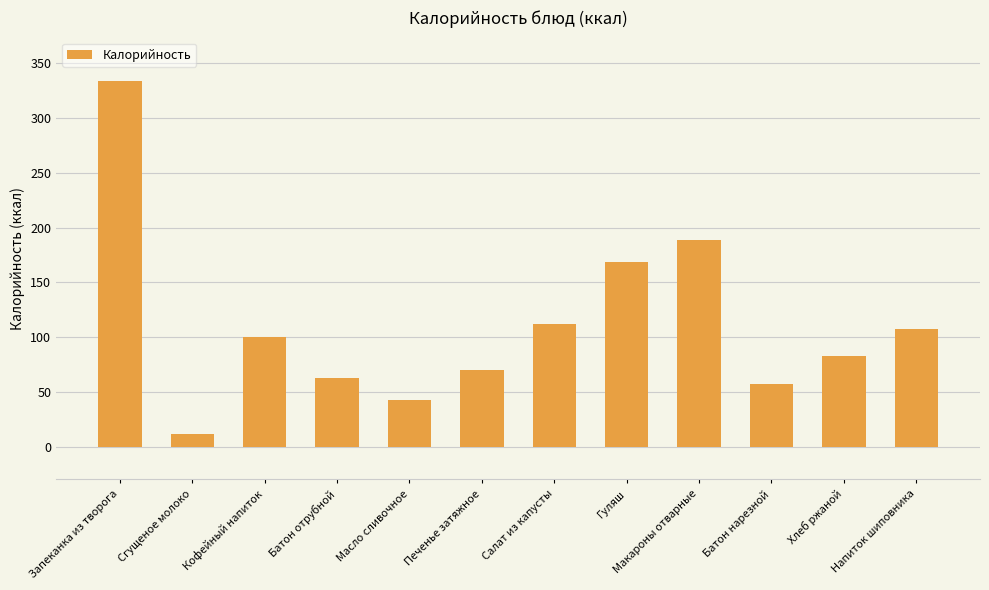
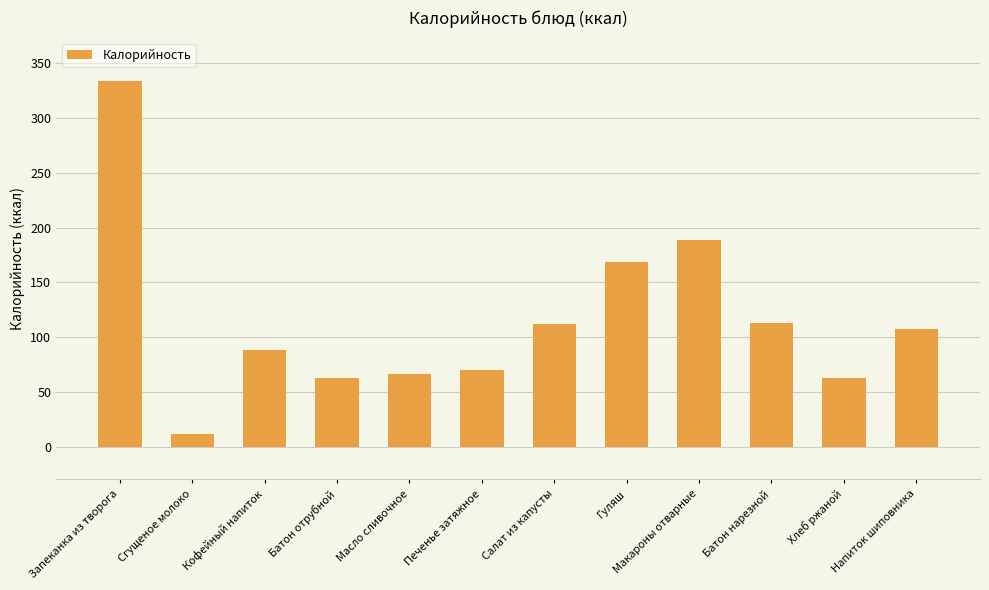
  {
    "Запеканка из творога": 334,
    "Сгущеное молоко": 11,
-   "Кофейный напиток": 101,
+   "Кофейный напиток": 88,
    "Батон отрубной": 63,
-   "Масло сливочное": 43,
+   "Масло сливочное": 66,
    "Печенье затяжное": 70,
    "Салат из капусты": 112,
    "Гуляш": 169,
    "Макароны отварные": 189,
-   "Батон нарезной": 57,
-   "Хлеб ржаной": 83,
+   "Батон нарезной": 113,
+   "Хлеб ржаной": 63,
    "Напиток шиповника": 108
  }
